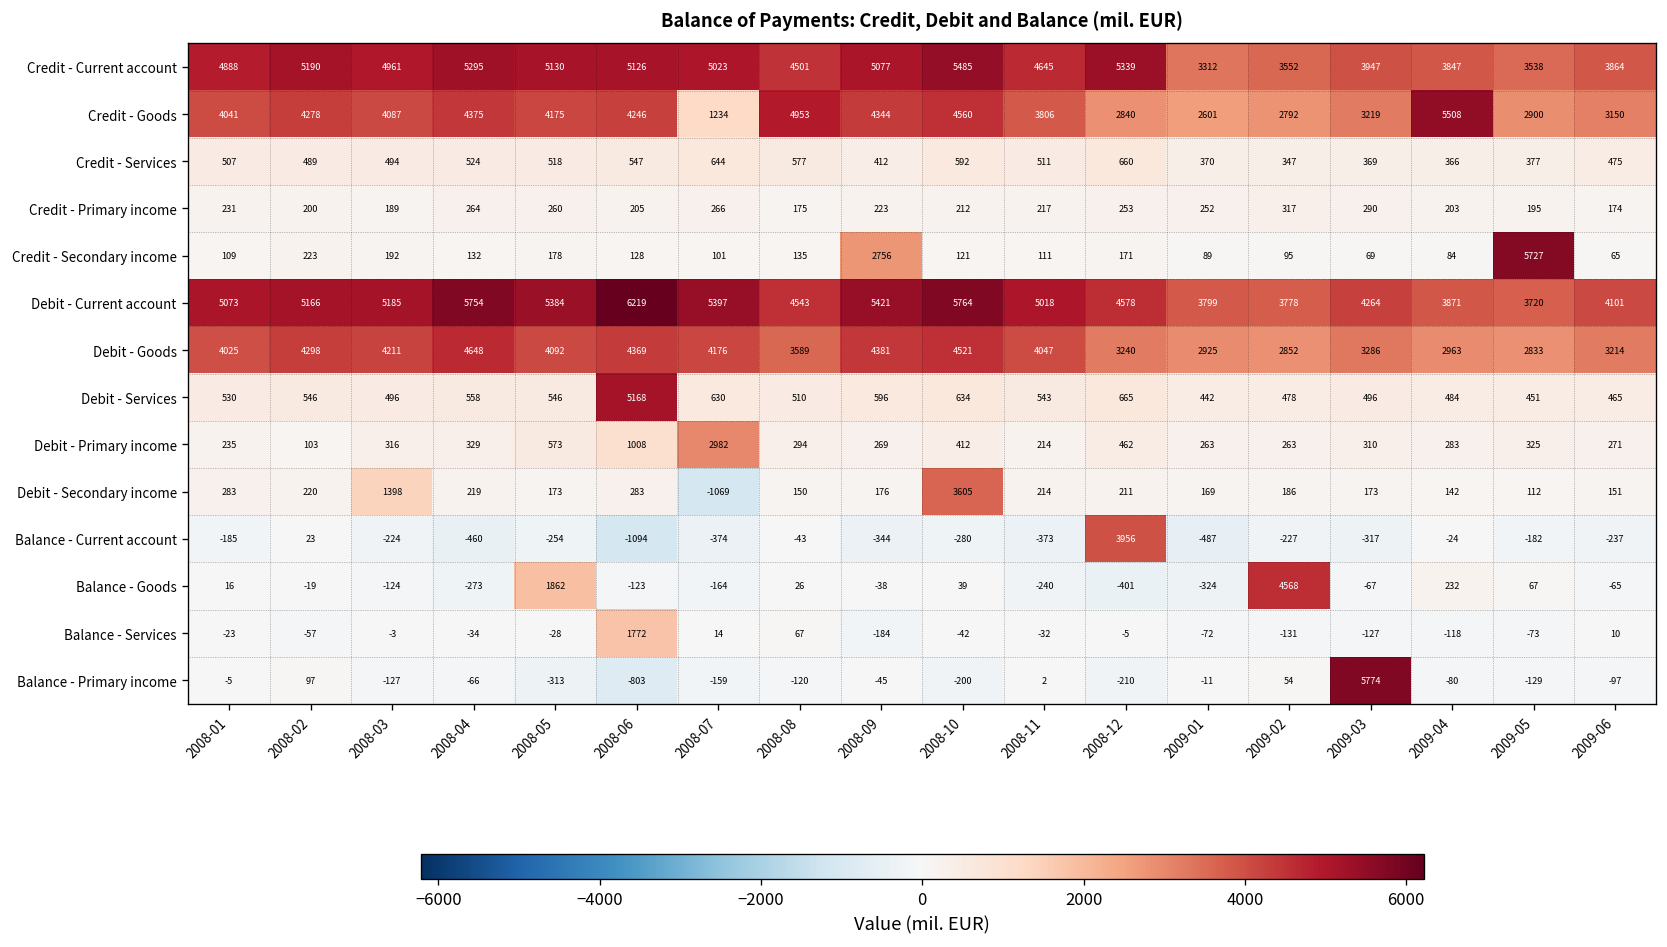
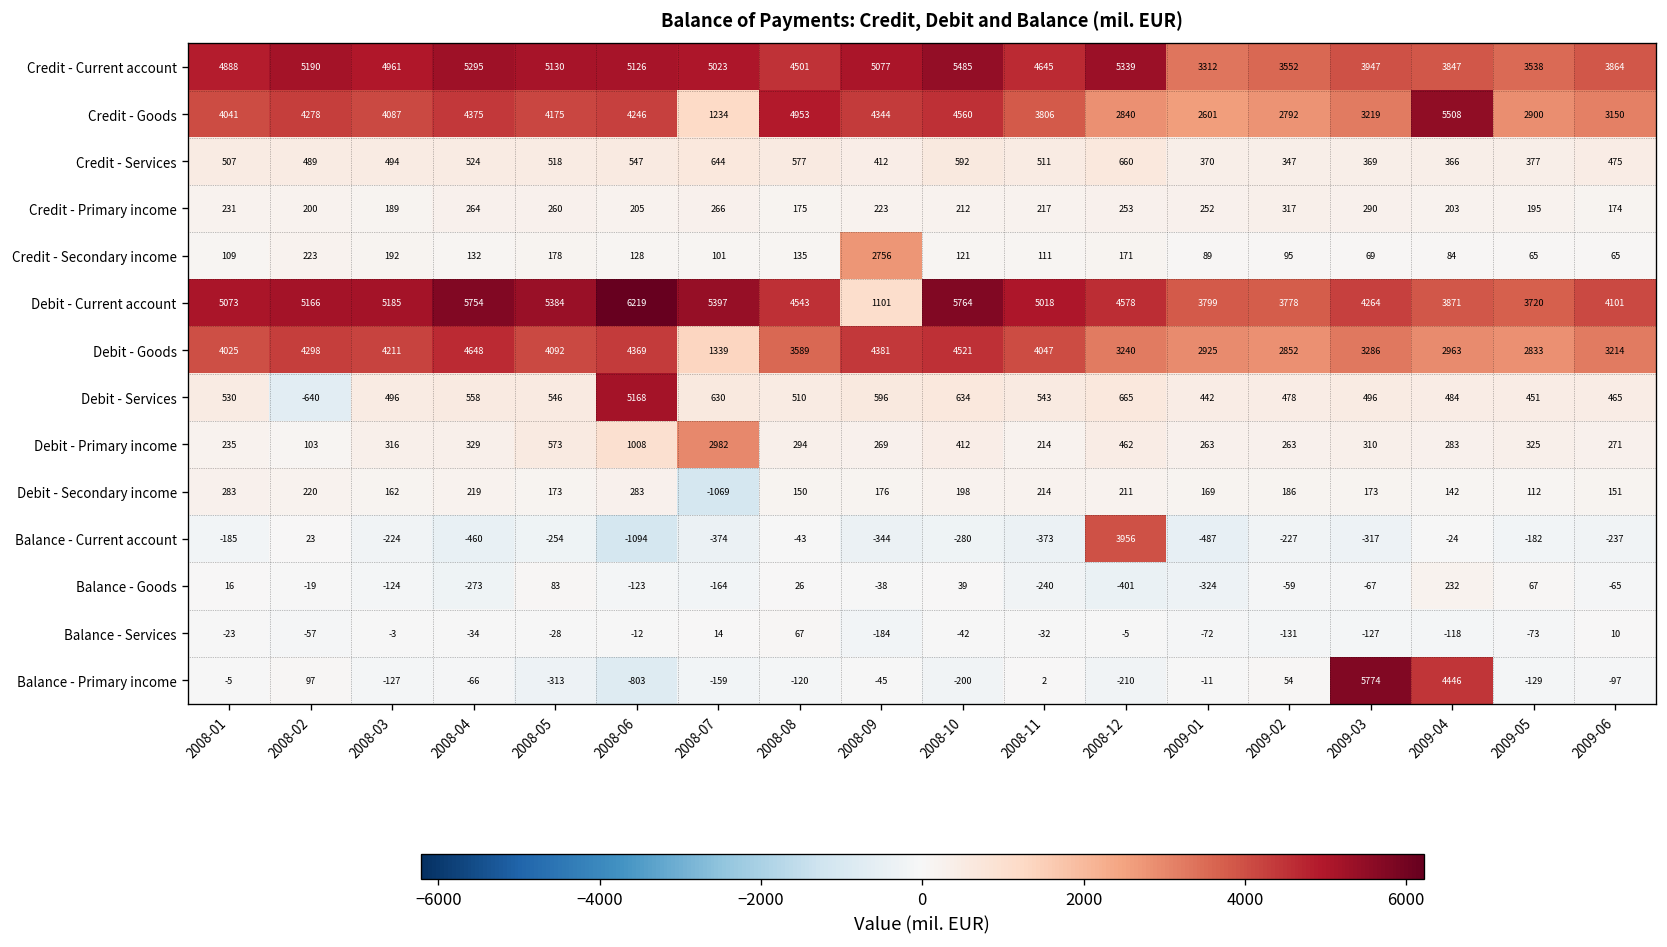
  {
    "Credit - Secondary income": {
      "2008-01": 109,
      "2008-02": 223,
      "2008-03": 192,
      "2008-04": 132,
      "2008-05": 178,
      "2008-06": 128,
      "2008-07": 101,
      "2008-08": 135,
      "2008-09": 2756,
      "2008-10": 121,
      "2008-11": 111,
      "2008-12": 171,
      "2009-01": 89,
      "2009-02": 95,
      "2009-03": 69,
      "2009-04": 84,
-     "2009-05": 5727,
+     "2009-05": 65,
      "2009-06": 65
    },
    "Debit - Current account": {
      "2008-01": 5073,
      "2008-02": 5166,
      "2008-03": 5185,
      "2008-04": 5754,
      "2008-05": 5384,
      "2008-06": 6219,
      "2008-07": 5397,
      "2008-08": 4543,
-     "2008-09": 5421,
+     "2008-09": 1101,
      "2008-10": 5764,
      "2008-11": 5018,
      "2008-12": 4578,
      "2009-01": 3799,
      "2009-02": 3778,
      "2009-03": 4264,
      "2009-04": 3871,
      "2009-05": 3720,
      "2009-06": 4101
    },
    "Debit - Goods": {
      "2008-01": 4025,
      "2008-02": 4298,
      "2008-03": 4211,
      "2008-04": 4648,
      "2008-05": 4092,
      "2008-06": 4369,
-     "2008-07": 4176,
+     "2008-07": 1339,
      "2008-08": 3589,
      "2008-09": 4381,
      "2008-10": 4521,
      "2008-11": 4047,
      "2008-12": 3240,
      "2009-01": 2925,
      "2009-02": 2852,
      "2009-03": 3286,
      "2009-04": 2963,
      "2009-05": 2833,
      "2009-06": 3214
    },
    "Debit - Services": {
      "2008-01": 530,
-     "2008-02": 546,
+     "2008-02": -640,
      "2008-03": 496,
      "2008-04": 558,
      "2008-05": 546,
      "2008-06": 5168,
      "2008-07": 630,
      "2008-08": 510,
      "2008-09": 596,
      "2008-10": 634,
      "2008-11": 543,
      "2008-12": 665,
      "2009-01": 442,
      "2009-02": 478,
      "2009-03": 496,
      "2009-04": 484,
      "2009-05": 451,
      "2009-06": 465
    },
    "Debit - Secondary income": {
      "2008-01": 283,
      "2008-02": 220,
-     "2008-03": 1398,
+     "2008-03": 162,
      "2008-04": 219,
      "2008-05": 173,
      "2008-06": 283,
      "2008-07": -1069,
      "2008-08": 150,
      "2008-09": 176,
-     "2008-10": 3605,
+     "2008-10": 198,
      "2008-11": 214,
      "2008-12": 211,
      "2009-01": 169,
      "2009-02": 186,
      "2009-03": 173,
      "2009-04": 142,
      "2009-05": 112,
      "2009-06": 151
    },
    "Balance - Goods": {
      "2008-01": 16,
      "2008-02": -19,
      "2008-03": -124,
      "2008-04": -273,
-     "2008-05": 1862,
+     "2008-05": 83,
      "2008-06": -123,
      "2008-07": -164,
      "2008-08": 26,
      "2008-09": -38,
      "2008-10": 39,
      "2008-11": -240,
      "2008-12": -401,
      "2009-01": -324,
-     "2009-02": 4568,
+     "2009-02": -59,
      "2009-03": -67,
      "2009-04": 232,
      "2009-05": 67,
      "2009-06": -65
    },
    "Balance - Services": {
      "2008-01": -23,
      "2008-02": -57,
      "2008-03": -3,
      "2008-04": -34,
      "2008-05": -28,
-     "2008-06": 1772,
+     "2008-06": -12,
      "2008-07": 14,
      "2008-08": 67,
      "2008-09": -184,
      "2008-10": -42,
      "2008-11": -32,
      "2008-12": -5,
      "2009-01": -72,
      "2009-02": -131,
      "2009-03": -127,
      "2009-04": -118,
      "2009-05": -73,
      "2009-06": 10
    },
    "Balance - Primary income": {
      "2008-01": -5,
      "2008-02": 97,
      "2008-03": -127,
      "2008-04": -66,
      "2008-05": -313,
      "2008-06": -803,
      "2008-07": -159,
      "2008-08": -120,
      "2008-09": -45,
      "2008-10": -200,
      "2008-11": 2,
      "2008-12": -210,
      "2009-01": -11,
      "2009-02": 54,
      "2009-03": 5774,
-     "2009-04": -80,
+     "2009-04": 4446,
      "2009-05": -129,
      "2009-06": -97
    }
  }
